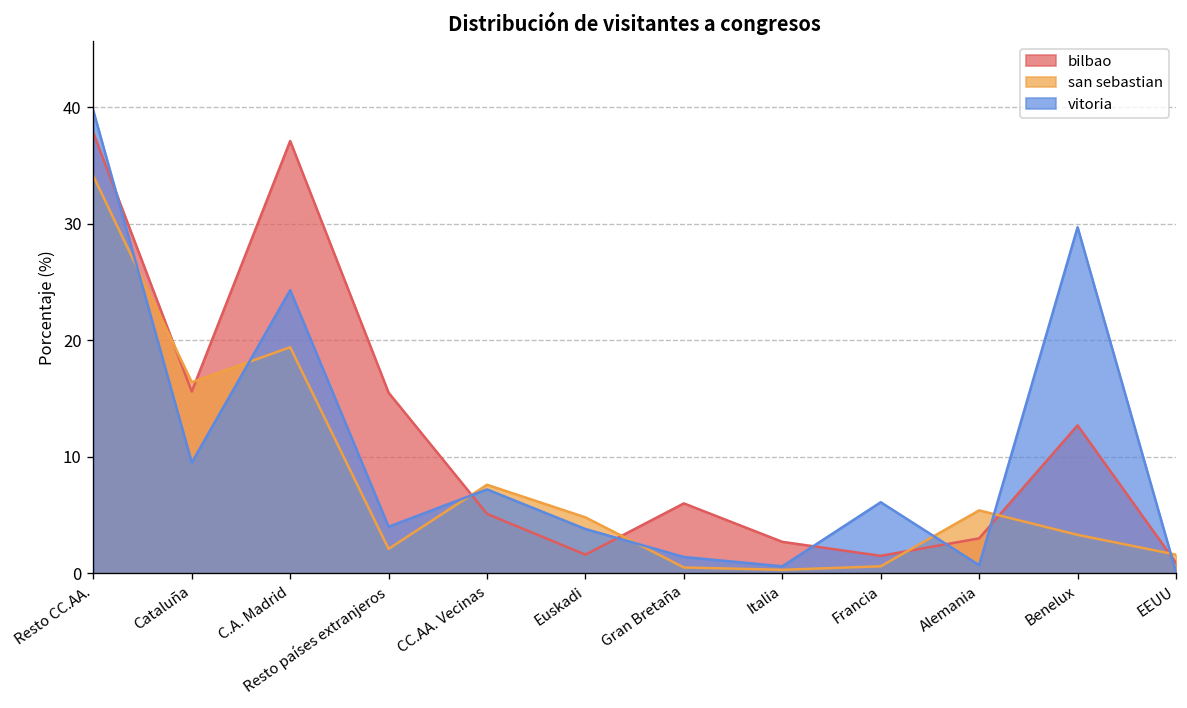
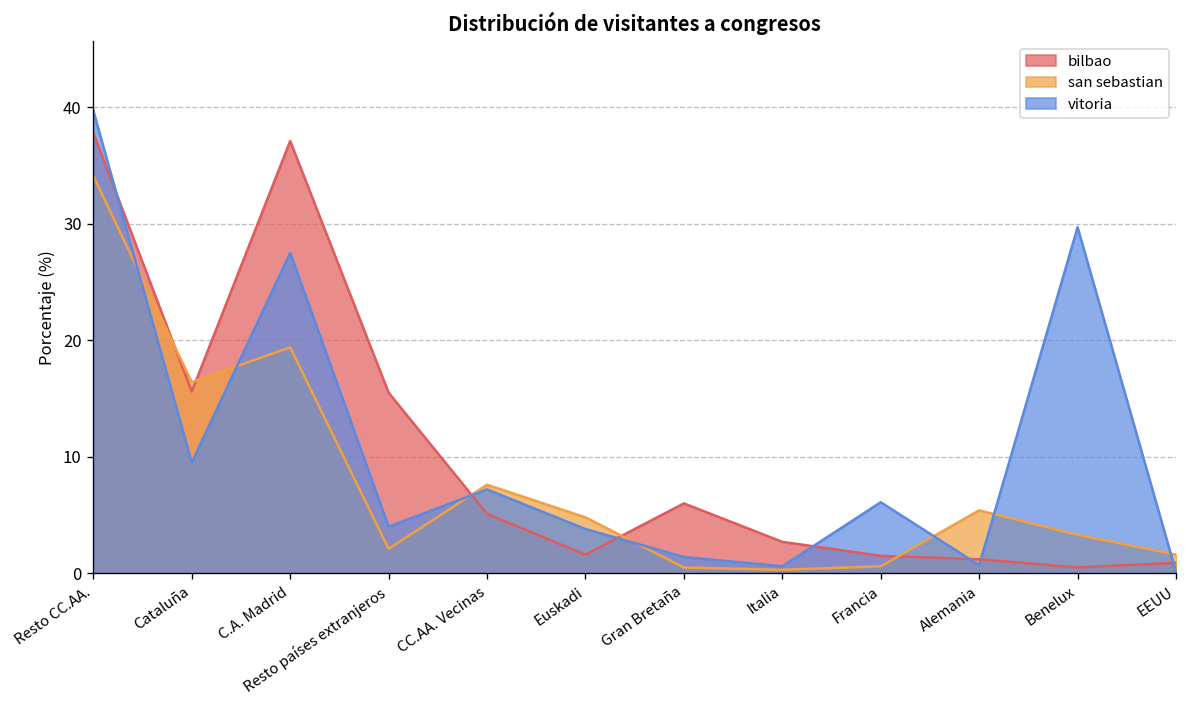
  {
    "bilbao": {
      "Resto CC.AA.": 38,
      "Cataluña": 16,
      "C.A. Madrid": 37,
      "Resto países extranjeros": 16,
      "CC.AA. Vecinas": 5,
      "Euskadi": 2,
      "Gran Bretaña": 6,
      "Italia": 3,
      "Francia": 2,
-     "Alemania": 3,
-     "Benelux": 13,
+     "Alemania": 1,
+     "Benelux": 1,
      "EEUU": 1
    },
    "san sebastian": {
      "Resto CC.AA.": 34,
      "Cataluña": 16,
      "C.A. Madrid": 19,
      "Resto países extranjeros": 2,
      "CC.AA. Vecinas": 8,
      "Euskadi": 5,
      "Gran Bretaña": 1,
      "Italia": 0,
      "Francia": 1,
      "Alemania": 5,
      "Benelux": 3,
      "EEUU": 2
    },
    "vitoria": {
      "Resto CC.AA.": 40,
      "Cataluña": 10,
-     "C.A. Madrid": 24,
+     "C.A. Madrid": 28,
      "Resto países extranjeros": 4,
      "CC.AA. Vecinas": 7,
      "Euskadi": 4,
      "Gran Bretaña": 1,
      "Italia": 1,
      "Francia": 6,
      "Alemania": 1,
      "Benelux": 30,
      "EEUU": 0
    }
  }
